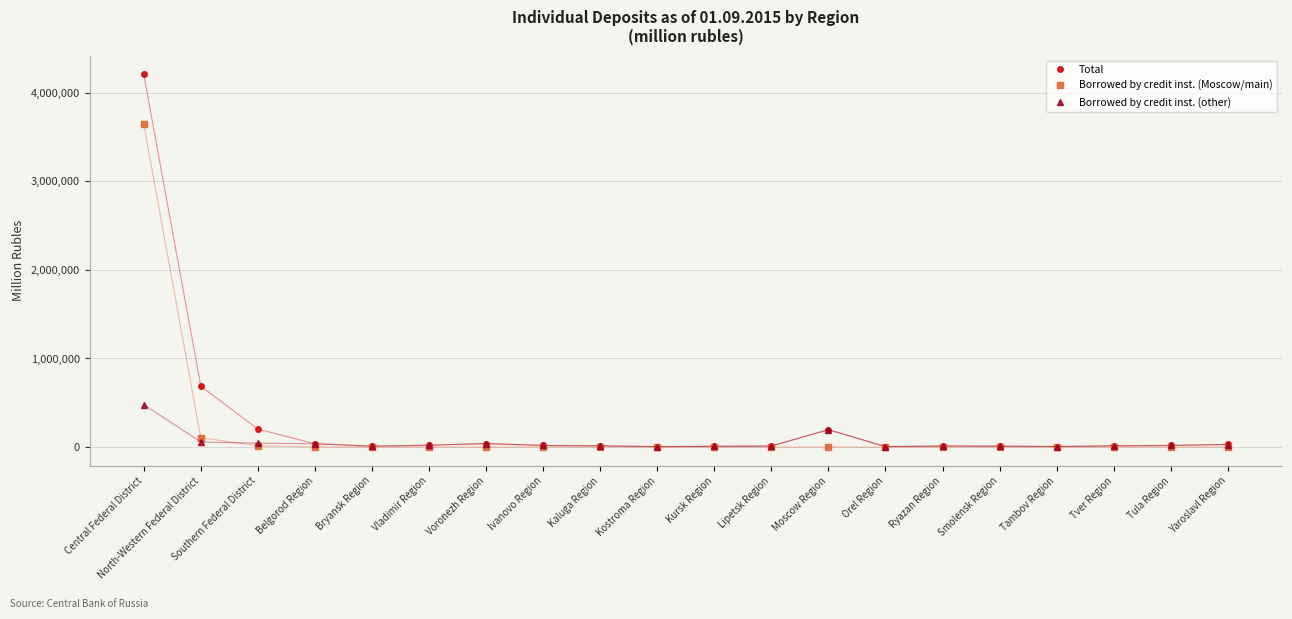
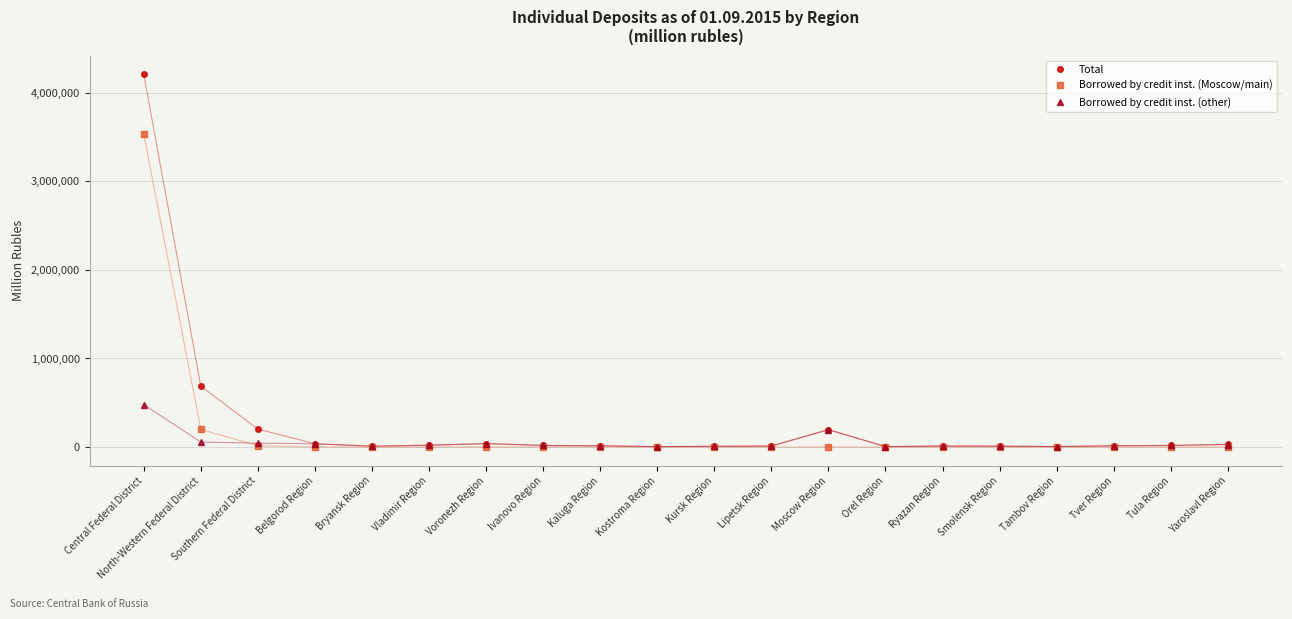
  {
    "Borrowed by credit inst. (Moscow/main)": {
-     "Central Federal District": "3,600,000",
-     "North-Western Federal District": "100,000",
+     "Central Federal District": "3,500,000",
+     "North-Western Federal District": "200,000",
      "Belgorod Region": "0",
      "Voronezh Region": "0",
      "Moscow Region": "0",
      "Yaroslavl Region": "0"
    }
  }
